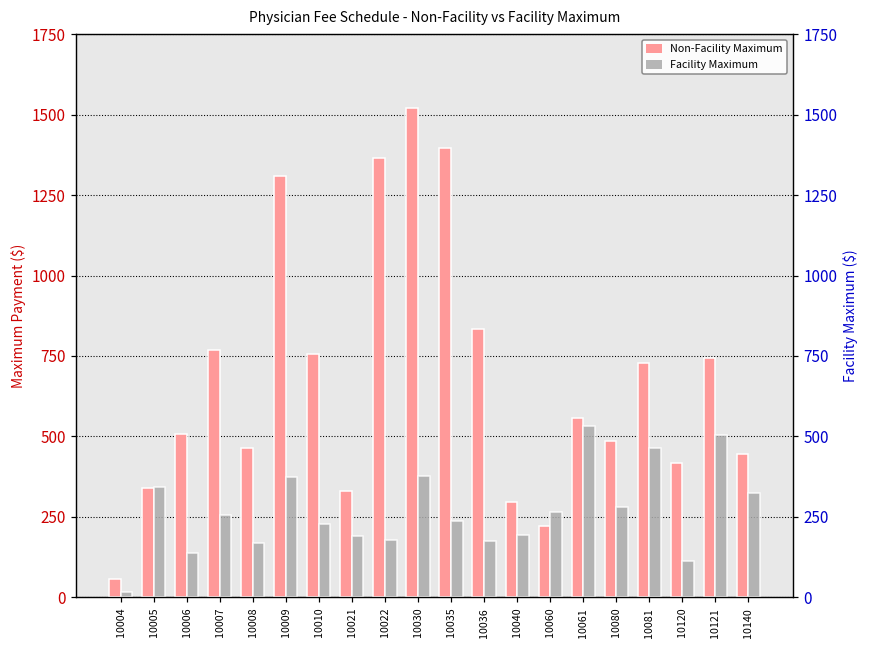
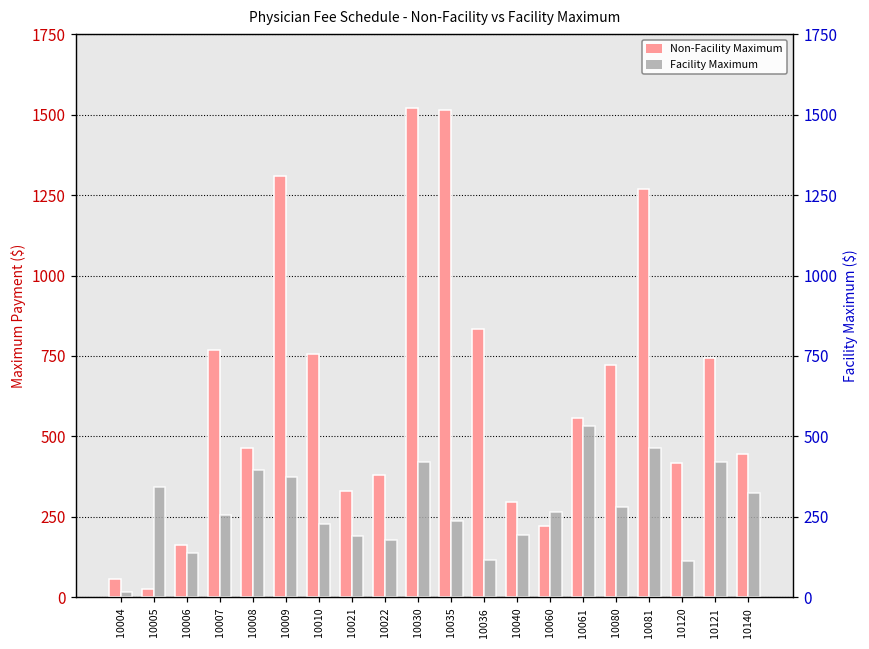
  {
    "Non-Facility Maximum": {
      "10004": 60,
-     "10005": 340,
-     "10006": 510,
+     "10005": 20,
+     "10006": 160,
      "10007": 770,
      "10008": 460,
      "10009": 1310,
      "10010": 760,
      "10021": 330,
-     "10022": 1360,
+     "10022": 380,
      "10030": 1520,
-     "10035": 1400,
+     "10035": 1520,
      "10036": 830,
      "10040": 300,
      "10060": 220,
      "10061": 560,
-     "10080": 490,
-     "10081": 730,
+     "10080": 720,
+     "10081": 1270,
      "10120": 420,
      "10121": 740,
      "10140": 450
    },
    "Facility Maximum": {
      "10004": 20,
      "10005": 340,
      "10006": 140,
      "10007": 260,
-     "10008": 170,
+     "10008": 400,
      "10009": 370,
      "10010": 230,
      "10021": 190,
      "10022": 180,
-     "10030": 380,
+     "10030": 420,
      "10035": 240,
-     "10036": 170,
+     "10036": 120,
      "10040": 190,
      "10060": 260,
      "10061": 530,
      "10080": 280,
      "10081": 460,
      "10120": 110,
-     "10121": 500,
+     "10121": 420,
      "10140": 320
    }
  }
